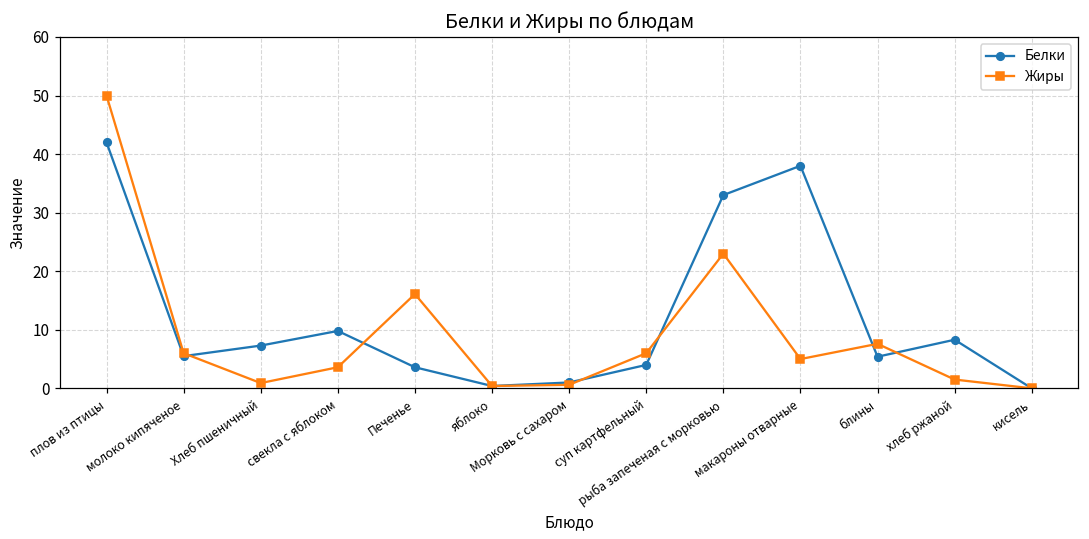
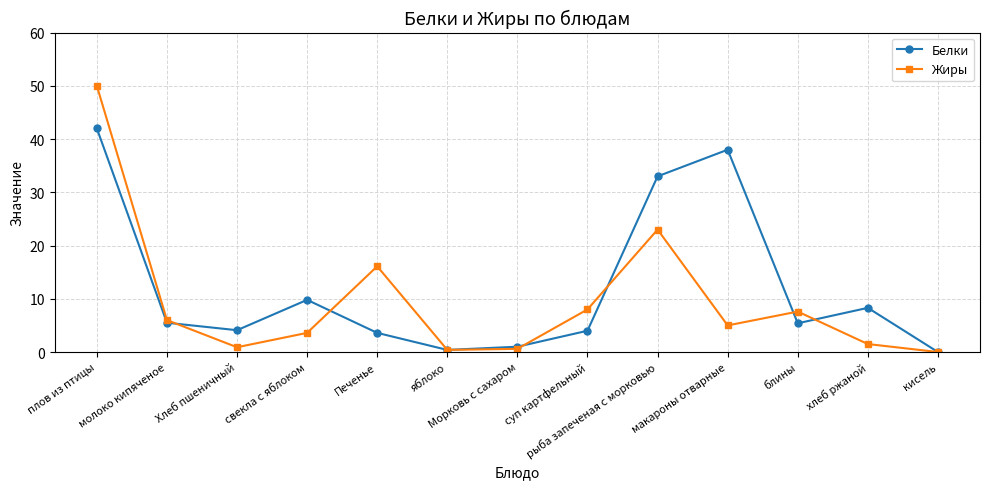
  {
    "Белки": {
      "плов из птицы": 42,
      "молоко кипяченое": 6,
-     "Хлеб пшеничный": 7,
+     "Хлеб пшеничный": 4,
      "свекла с яблоком": 10,
      "Печенье": 4,
      "суп картфельный": 4,
      "рыба запеченая с морковью": 33,
      "макароны отварные": 38,
      "блины": 5,
      "хлеб ржаной": 8
    },
    "Жиры": {
      "плов из птицы": 50,
      "молоко кипяченое": 6,
      "Хлеб пшеничный": 1,
      "свекла с яблоком": 4,
      "Печенье": 16,
-     "суп картфельный": 6,
+     "суп картфельный": 8,
      "рыба запеченая с морковью": 23,
      "макароны отварные": 5,
      "блины": 8,
      "хлеб ржаной": 2
    }
  }
